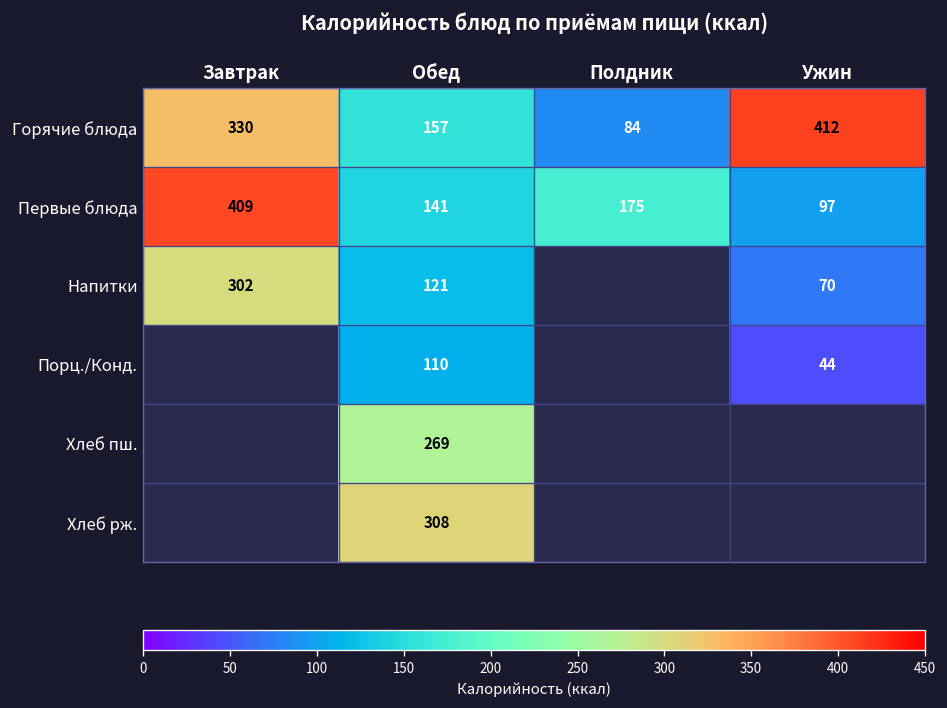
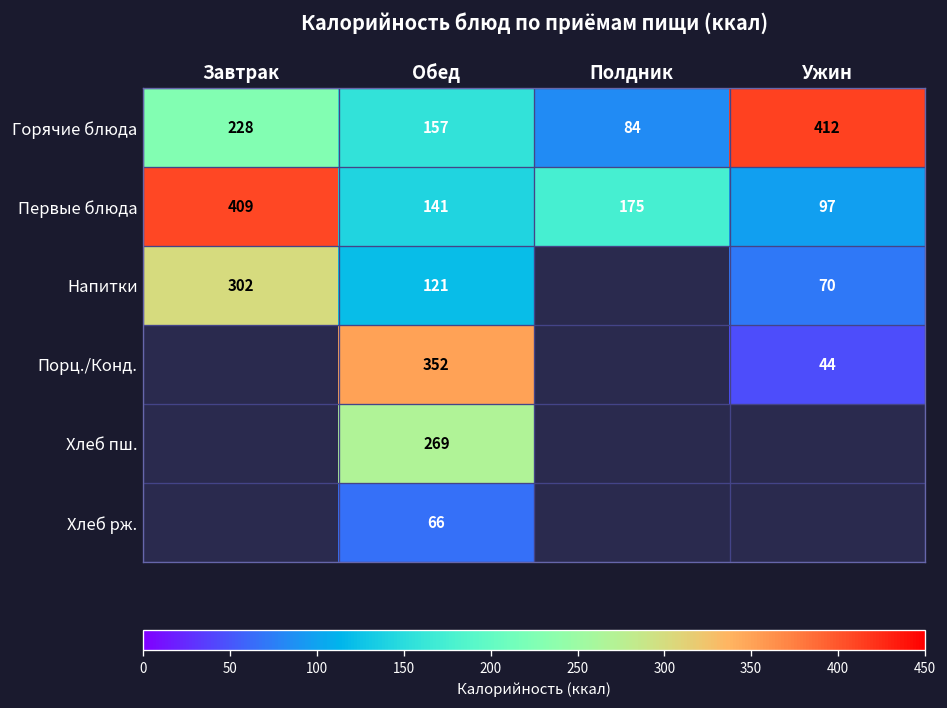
  {
    "Горячие блюда": {
-     "Завтрак": 330,
+     "Завтрак": 228,
      "Обед": 157,
      "Полдник": 84,
      "Ужин": 412
    },
    "Первые блюда": {
      "Завтрак": 409,
      "Обед": 141,
      "Полдник": 175,
      "Ужин": 97
    },
    "Напитки": {
      "Завтрак": 302,
      "Обед": 121,
      "Ужин": 70
    },
    "Порц./Конд.": {
-     "Обед": 110,
+     "Обед": 352,
      "Ужин": 44
    },
    "Хлеб пш.": {
      "Обед": 269
    },
    "Хлеб рж.": {
-     "Обед": 308
+     "Обед": 66
    }
  }
